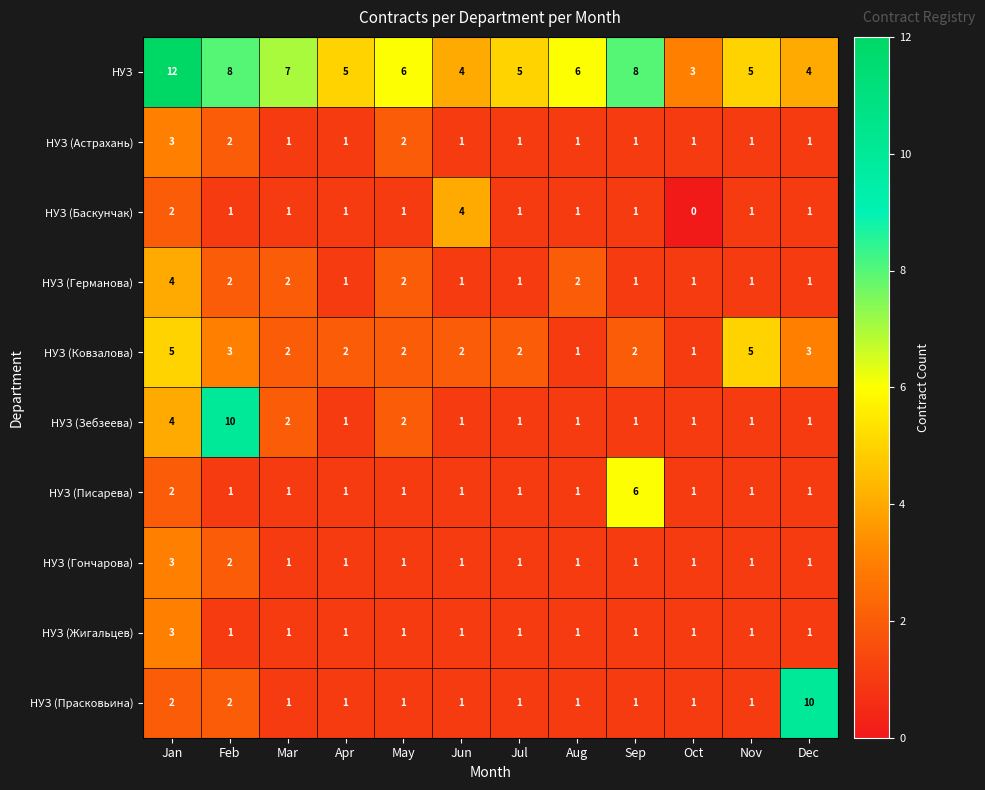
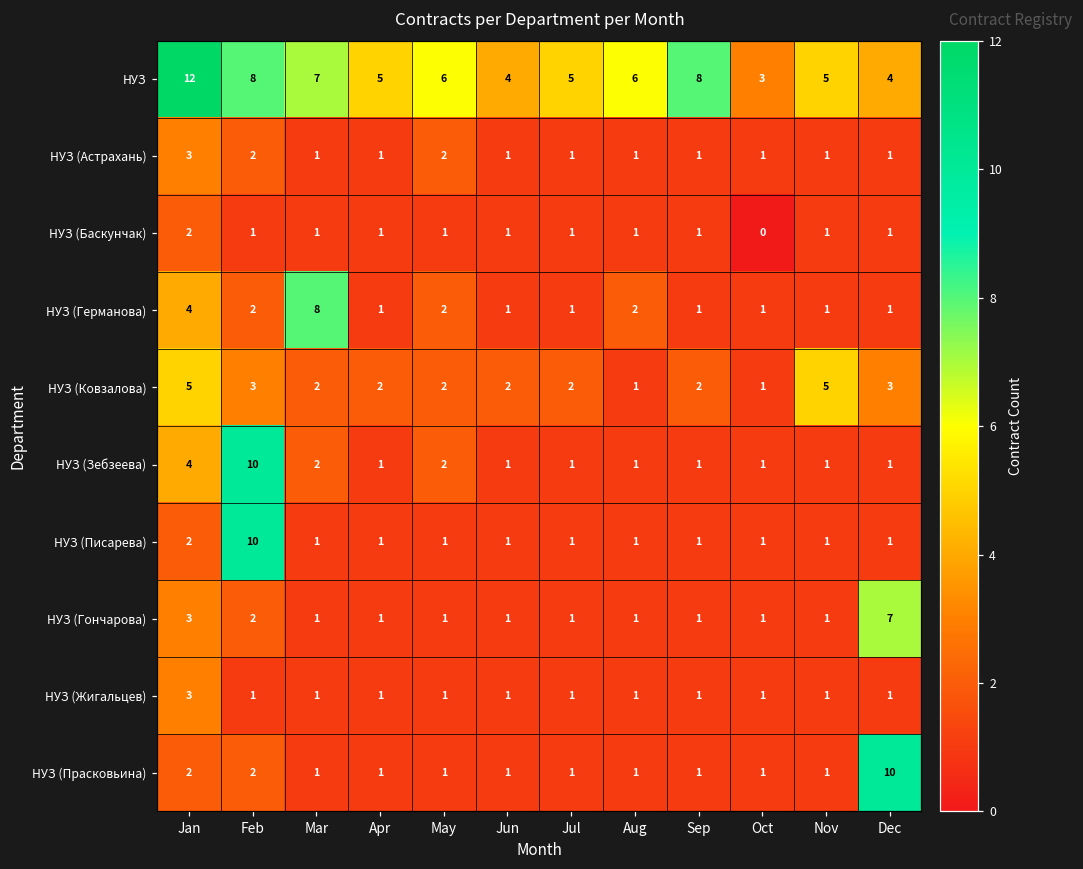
  {
    "НУЗ": {
      "Jan": 12,
      "Feb": 8,
      "Mar": 7,
      "Apr": 5,
      "May": 6,
      "Jun": 4,
      "Jul": 5,
      "Aug": 6,
      "Sep": 8,
      "Oct": 3,
      "Nov": 5,
      "Dec": 4
    },
    "НУЗ (Астрахань)": {
      "Jan": 3,
      "Feb": 2,
      "Mar": 1,
      "Apr": 1,
      "May": 2,
      "Jun": 1,
      "Jul": 1,
      "Aug": 1,
      "Sep": 1,
      "Oct": 1,
      "Nov": 1,
      "Dec": 1
    },
    "НУЗ (Баскунчак)": {
      "Jan": 2,
      "Feb": 1,
      "Mar": 1,
      "Apr": 1,
      "May": 1,
-     "Jun": 4,
+     "Jun": 1,
      "Jul": 1,
      "Aug": 1,
      "Sep": 1,
      "Oct": 0,
      "Nov": 1,
      "Dec": 1
    },
    "НУЗ (Германова)": {
      "Jan": 4,
      "Feb": 2,
-     "Mar": 2,
+     "Mar": 8,
      "Apr": 1,
      "May": 2,
      "Jun": 1,
      "Jul": 1,
      "Aug": 2,
      "Sep": 1,
      "Oct": 1,
      "Nov": 1,
      "Dec": 1
    },
    "НУЗ (Ковзалова)": {
      "Jan": 5,
      "Feb": 3,
      "Mar": 2,
      "Apr": 2,
      "May": 2,
      "Jun": 2,
      "Jul": 2,
      "Aug": 1,
      "Sep": 2,
      "Oct": 1,
      "Nov": 5,
      "Dec": 3
    },
    "НУЗ (Зебзеева)": {
      "Jan": 4,
      "Feb": 10,
      "Mar": 2,
      "Apr": 1,
      "May": 2,
      "Jun": 1,
      "Jul": 1,
      "Aug": 1,
      "Sep": 1,
      "Oct": 1,
      "Nov": 1,
      "Dec": 1
    },
    "НУЗ (Писарева)": {
      "Jan": 2,
-     "Feb": 1,
+     "Feb": 10,
      "Mar": 1,
      "Apr": 1,
      "May": 1,
      "Jun": 1,
      "Jul": 1,
      "Aug": 1,
-     "Sep": 6,
+     "Sep": 1,
      "Oct": 1,
      "Nov": 1,
      "Dec": 1
    },
    "НУЗ (Гончарова)": {
      "Jan": 3,
      "Feb": 2,
      "Mar": 1,
      "Apr": 1,
      "May": 1,
      "Jun": 1,
      "Jul": 1,
      "Aug": 1,
      "Sep": 1,
      "Oct": 1,
      "Nov": 1,
-     "Dec": 1
+     "Dec": 7
    },
    "НУЗ (Жигальцев)": {
      "Jan": 3,
      "Feb": 1,
      "Mar": 1,
      "Apr": 1,
      "May": 1,
      "Jun": 1,
      "Jul": 1,
      "Aug": 1,
      "Sep": 1,
      "Oct": 1,
      "Nov": 1,
      "Dec": 1
    },
    "НУЗ (Прасковьина)": {
      "Jan": 2,
      "Feb": 2,
      "Mar": 1,
      "Apr": 1,
      "May": 1,
      "Jun": 1,
      "Jul": 1,
      "Aug": 1,
      "Sep": 1,
      "Oct": 1,
      "Nov": 1,
      "Dec": 10
    }
  }
